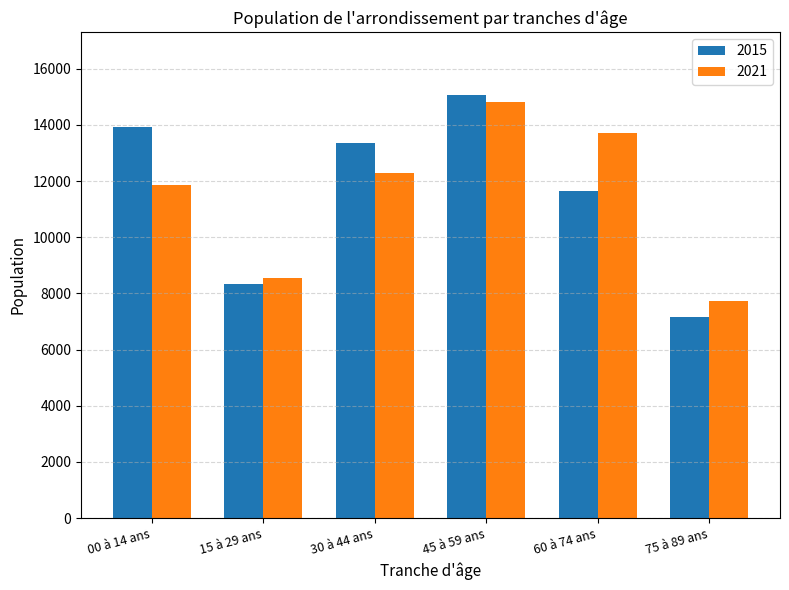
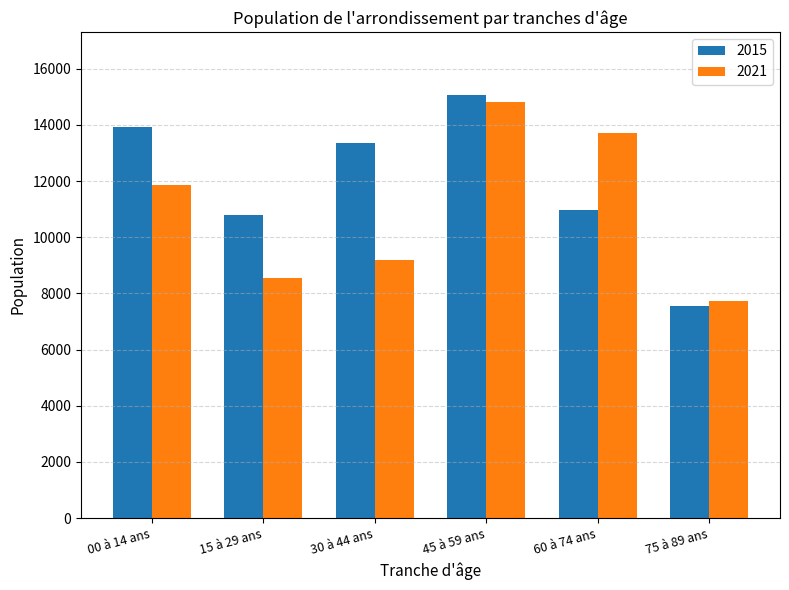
  {
    "2015": {
      "00 à 14 ans": 13900,
-     "15 à 29 ans": 8300,
+     "15 à 29 ans": 10800,
      "30 à 44 ans": 13300,
      "45 à 59 ans": 15100,
-     "60 à 74 ans": 11600,
-     "75 à 89 ans": 7200
+     "60 à 74 ans": 11000,
+     "75 à 89 ans": 7600
    },
    "2021": {
      "00 à 14 ans": 11800,
      "15 à 29 ans": 8500,
-     "30 à 44 ans": 12300,
+     "30 à 44 ans": 9200,
      "45 à 59 ans": 14800,
      "60 à 74 ans": 13700,
      "75 à 89 ans": 7700
    }
  }
